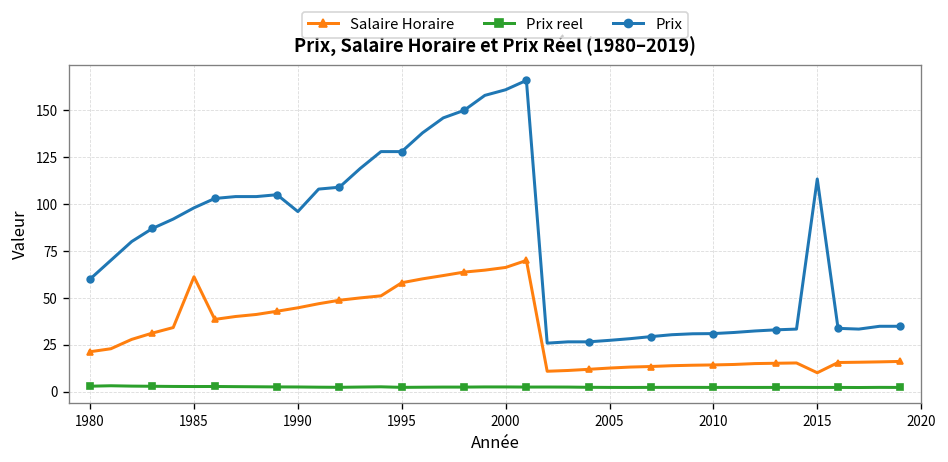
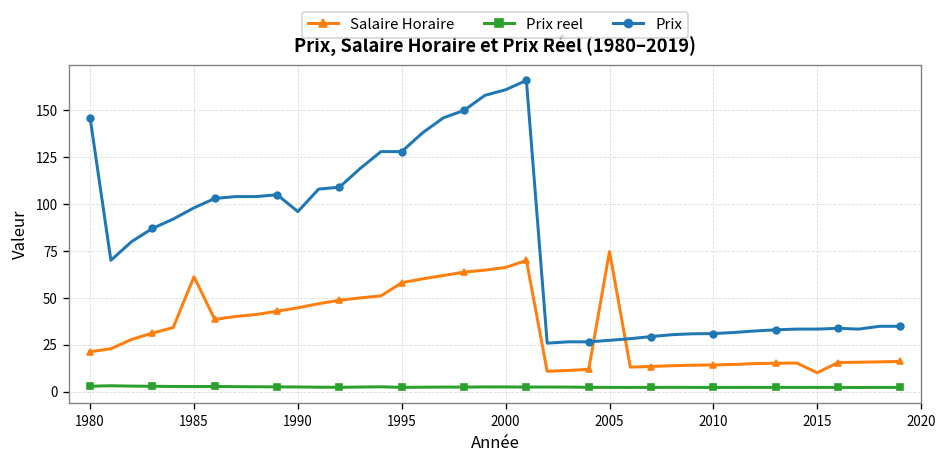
  {
    "Salaire Horaire": {
      "1980": 21,
      "1985": 61,
      "1990": 45,
      "1995": 58,
      "2000": 66,
-     "2005": 13,
+     "2005": 75,
      "2010": 14,
      "2015": 10
    },
    "Prix reel": {
      "1980": 3,
      "1985": 3,
      "1990": 2,
      "1995": 2,
      "2000": 2,
      "2005": 2,
      "2010": 2,
      "2015": 2
    },
    "Prix": {
-     "1980": 60,
+     "1980": 146,
      "1985": 98,
      "1990": 96,
      "1995": 128,
      "2000": 161,
      "2005": 27,
      "2010": 31,
-     "2015": 113
+     "2015": 33
    }
  }
